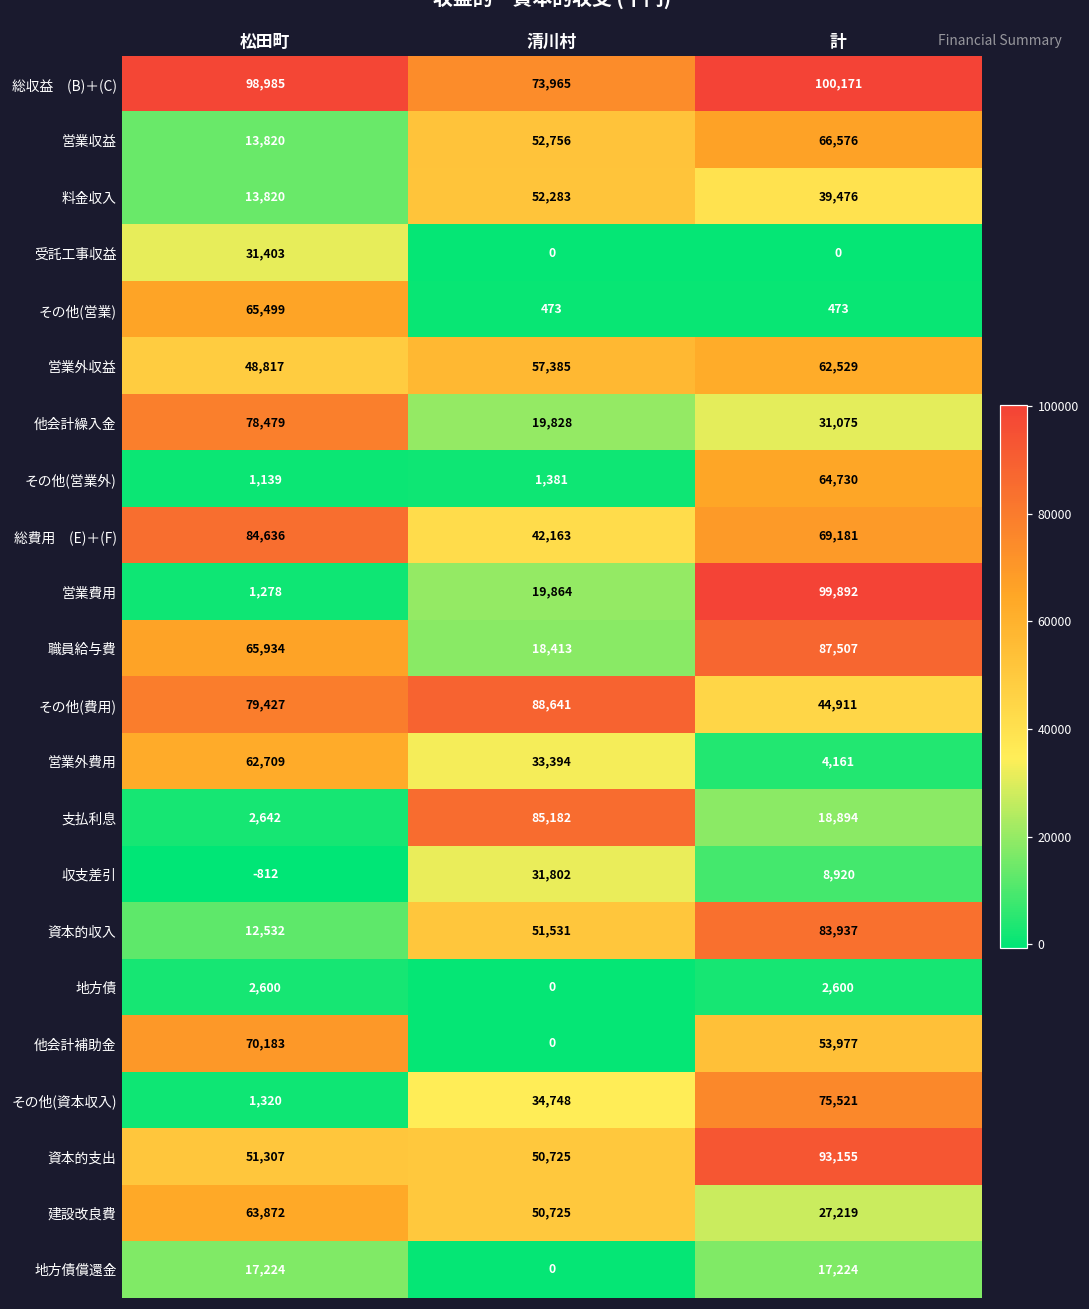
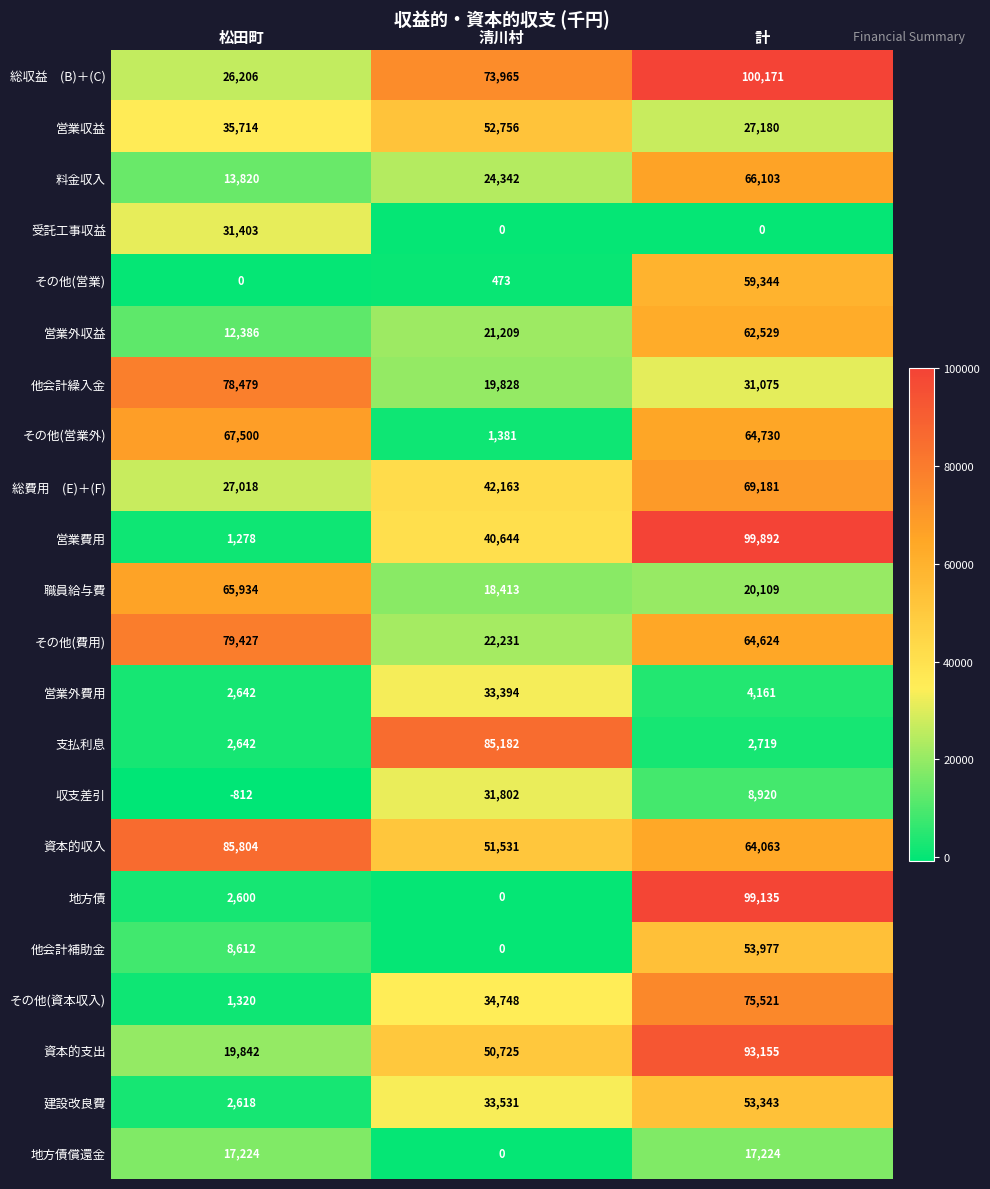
  {
    "総収益 (B)＋(C)": {
-     "松田町": "98,985",
+     "松田町": "26,206",
      "清川村": "73,965",
      "計": "100,171"
    },
    "営業収益": {
-     "松田町": "13,820",
+     "松田町": "35,714",
      "清川村": "52,756",
-     "計": "66,576"
+     "計": "27,180"
    },
    "料金収入": {
      "松田町": "13,820",
-     "清川村": "52,283",
-     "計": "39,476"
+     "清川村": "24,342",
+     "計": "66,103"
    },
    "受託工事収益": {
      "松田町": "31,403",
      "清川村": "0",
      "計": "0"
    },
    "その他(営業)": {
-     "松田町": "65,499",
+     "松田町": "0",
      "清川村": "473",
-     "計": "473"
+     "計": "59,344"
    },
    "営業外収益": {
-     "松田町": "48,817",
-     "清川村": "57,385",
+     "松田町": "12,386",
+     "清川村": "21,209",
      "計": "62,529"
    },
    "他会計繰入金": {
      "松田町": "78,479",
      "清川村": "19,828",
      "計": "31,075"
    },
    "その他(営業外)": {
-     "松田町": "1,139",
+     "松田町": "67,500",
      "清川村": "1,381",
      "計": "64,730"
    },
    "総費用 (E)＋(F)": {
-     "松田町": "84,636",
+     "松田町": "27,018",
      "清川村": "42,163",
      "計": "69,181"
    },
    "営業費用": {
      "松田町": "1,278",
-     "清川村": "19,864",
+     "清川村": "40,644",
      "計": "99,892"
    },
    "職員給与費": {
      "松田町": "65,934",
      "清川村": "18,413",
-     "計": "87,507"
+     "計": "20,109"
    },
    "その他(費用)": {
      "松田町": "79,427",
-     "清川村": "88,641",
-     "計": "44,911"
+     "清川村": "22,231",
+     "計": "64,624"
    },
    "営業外費用": {
-     "松田町": "62,709",
+     "松田町": "2,642",
      "清川村": "33,394",
      "計": "4,161"
    },
    "支払利息": {
      "松田町": "2,642",
      "清川村": "85,182",
-     "計": "18,894"
+     "計": "2,719"
    },
    "収支差引": {
      "松田町": "-812",
      "清川村": "31,802",
      "計": "8,920"
    },
    "資本的収入": {
-     "松田町": "12,532",
+     "松田町": "85,804",
      "清川村": "51,531",
-     "計": "83,937"
+     "計": "64,063"
    },
    "地方債": {
      "松田町": "2,600",
      "清川村": "0",
-     "計": "2,600"
+     "計": "99,135"
    },
    "他会計補助金": {
-     "松田町": "70,183",
+     "松田町": "8,612",
      "清川村": "0",
      "計": "53,977"
    },
    "その他(資本収入)": {
      "松田町": "1,320",
      "清川村": "34,748",
      "計": "75,521"
    },
    "資本的支出": {
-     "松田町": "51,307",
+     "松田町": "19,842",
      "清川村": "50,725",
      "計": "93,155"
    },
    "建設改良費": {
-     "松田町": "63,872",
-     "清川村": "50,725",
-     "計": "27,219"
+     "松田町": "2,618",
+     "清川村": "33,531",
+     "計": "53,343"
    },
    "地方債償還金": {
      "松田町": "17,224",
      "清川村": "0",
      "計": "17,224"
    }
  }
